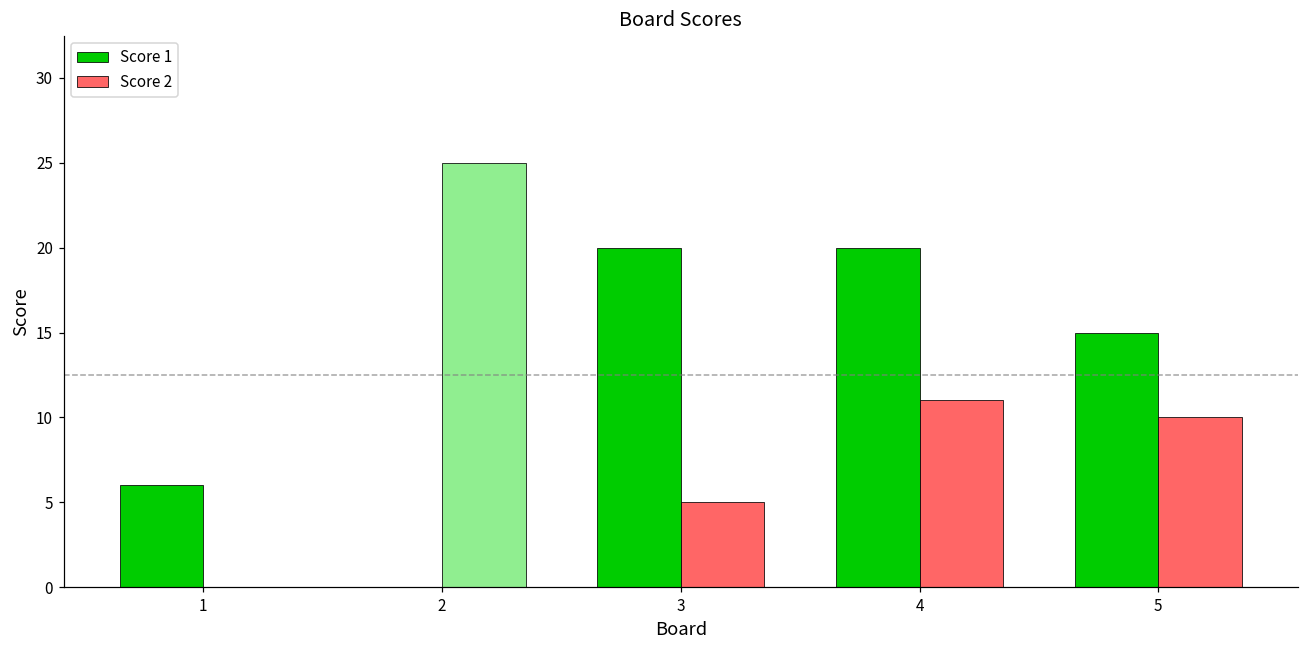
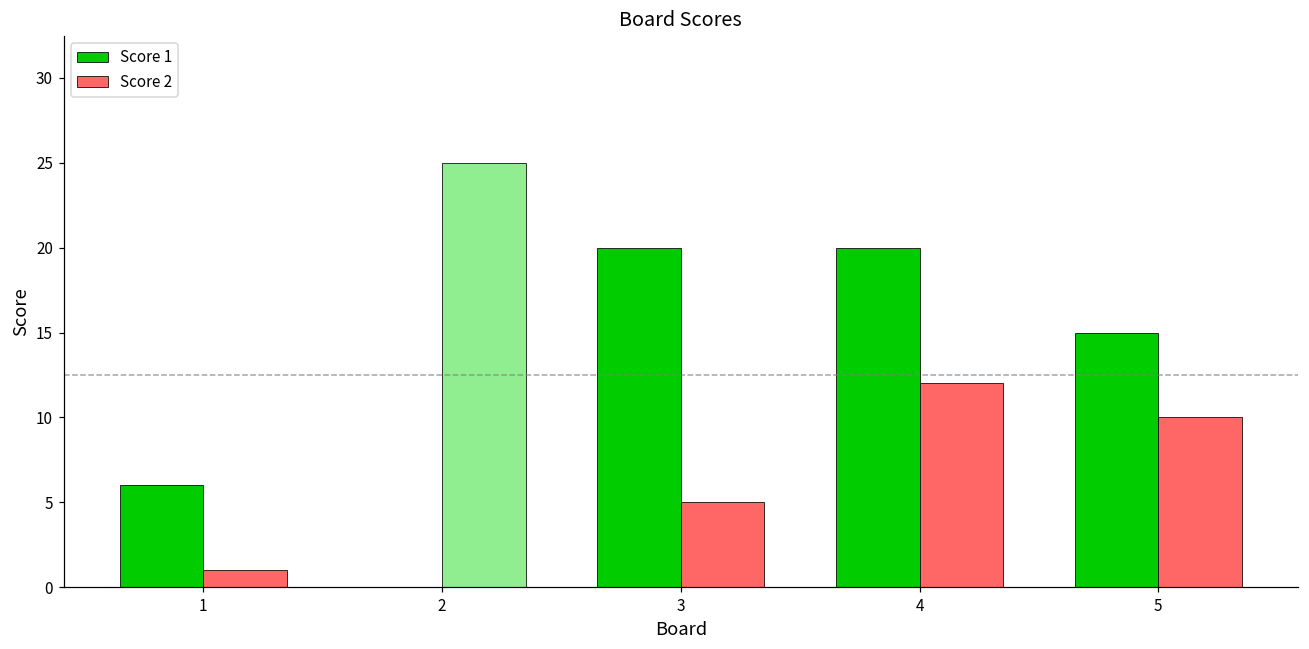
  {
    "Score 1": {
      "1": 6,
      "2": 0,
      "3": 20,
      "4": 20,
      "5": 15
    },
    "Score 2": {
-     "1": 0,
+     "1": 1,
      "2": 25,
      "3": 5,
-     "4": 11,
+     "4": 12,
      "5": 10
    }
  }
